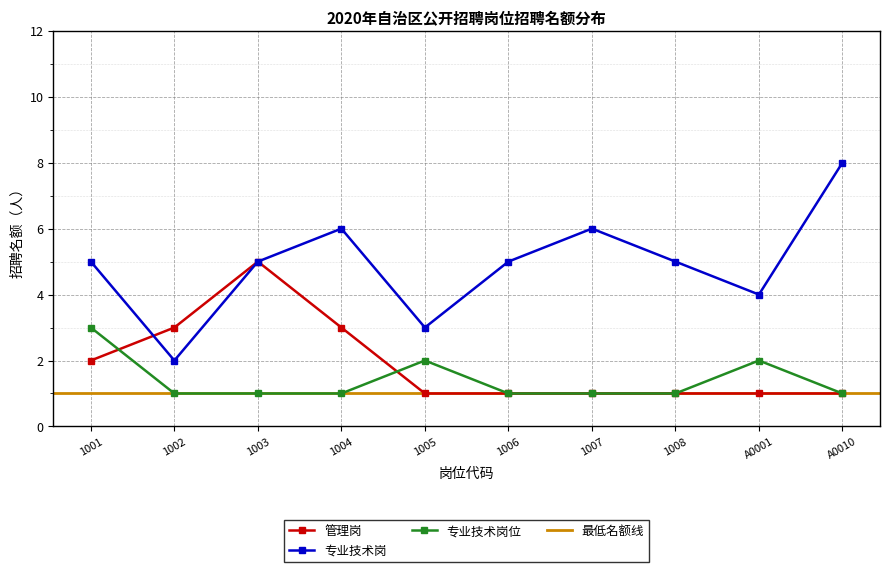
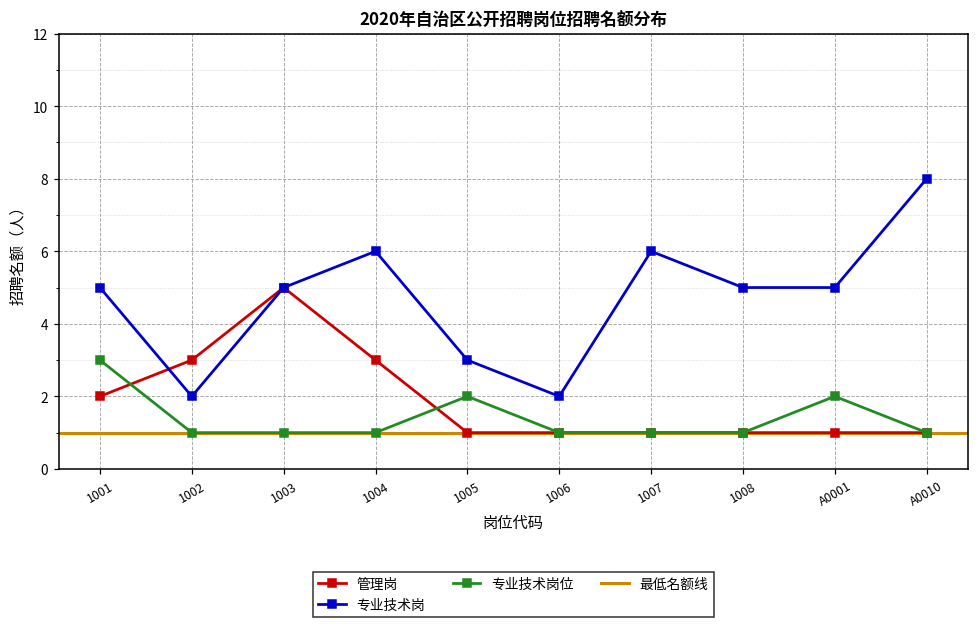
  {
    "管理岗": {
      "1001": 2,
      "1002": 3,
      "1004": 3,
      "1005": 1,
      "A0001": 1
    },
    "专业技术岗": {
      "1001": 5,
      "1002": 2,
      "1004": 6,
      "1005": 3,
-     "1006": 5,
+     "1006": 2,
      "1007": 6,
      "1008": 5,
-     "A0001": 4,
+     "A0001": 5,
      "A0010": 8
    },
    "专业技术岗位": {
      "1001": 3,
      "1002": 1,
      "1003": 1,
      "1004": 1,
      "1005": 2,
      "A0001": 2
    }
  }
